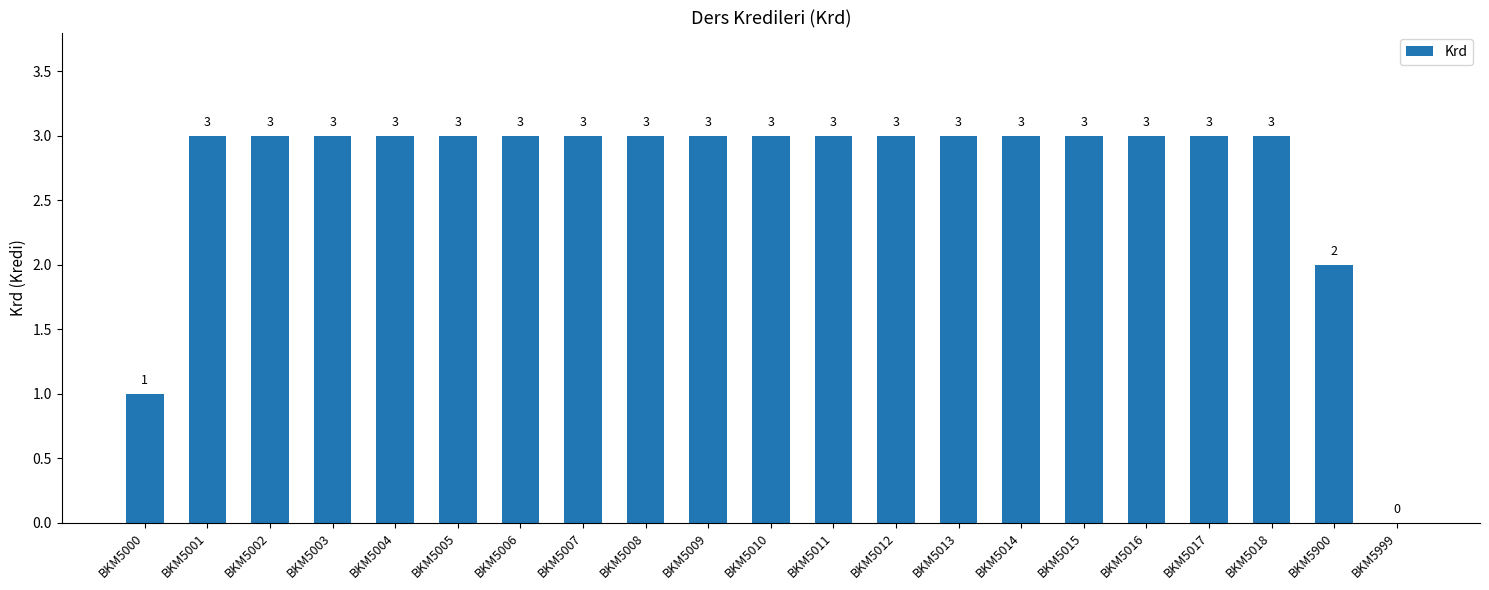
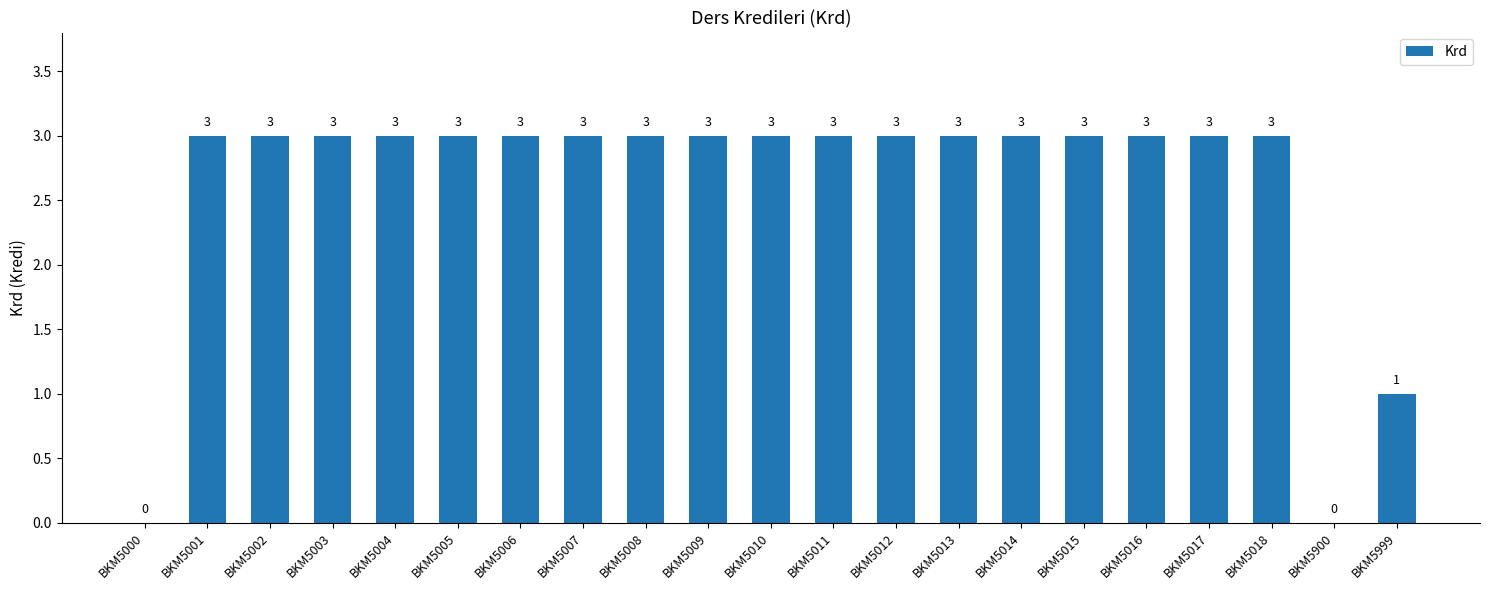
  {
-   "BKM5000": 1,
+   "BKM5000": 0,
    "BKM5001": 3,
    "BKM5002": 3,
    "BKM5003": 3,
    "BKM5004": 3,
    "BKM5005": 3,
    "BKM5006": 3,
    "BKM5007": 3,
    "BKM5008": 3,
    "BKM5009": 3,
    "BKM5010": 3,
    "BKM5011": 3,
    "BKM5012": 3,
    "BKM5013": 3,
    "BKM5014": 3,
    "BKM5015": 3,
    "BKM5016": 3,
    "BKM5017": 3,
    "BKM5018": 3,
-   "BKM5900": 2,
-   "BKM5999": 0
+   "BKM5900": 0,
+   "BKM5999": 1
  }
